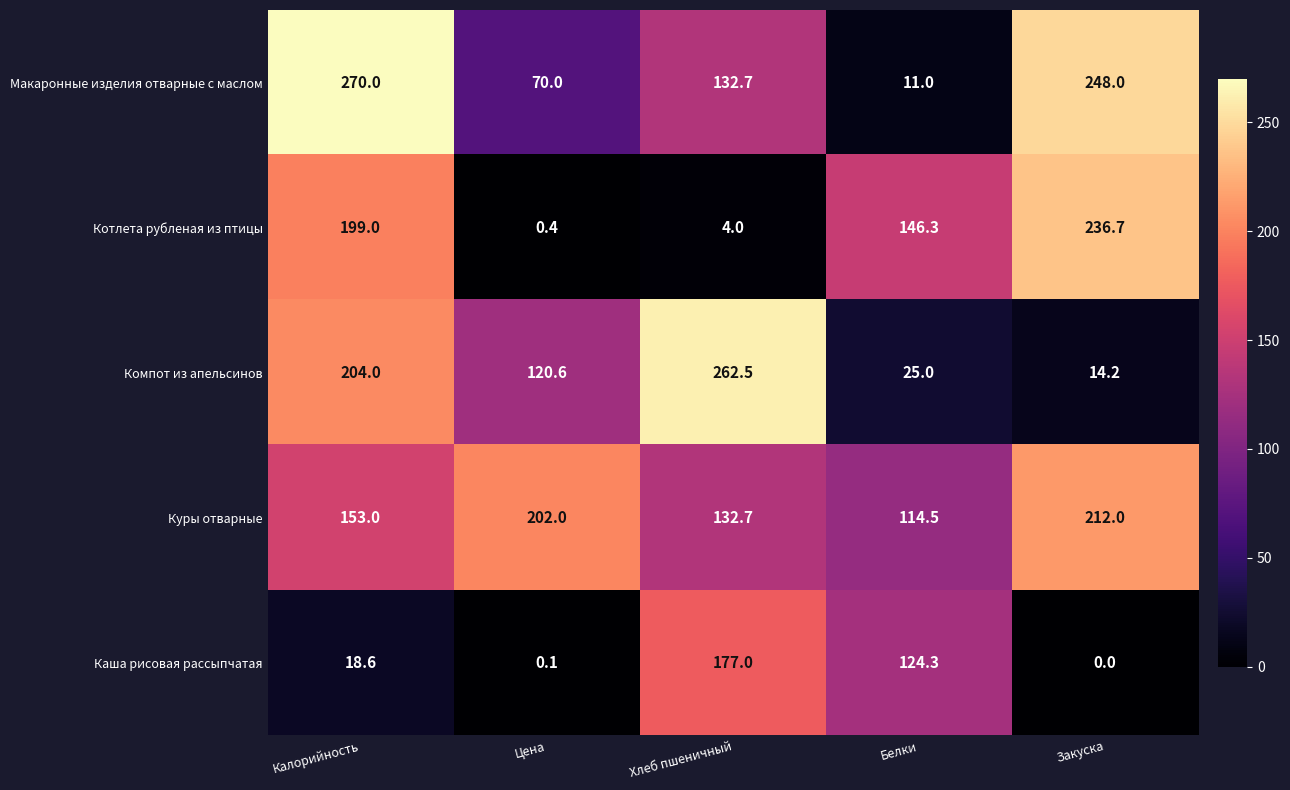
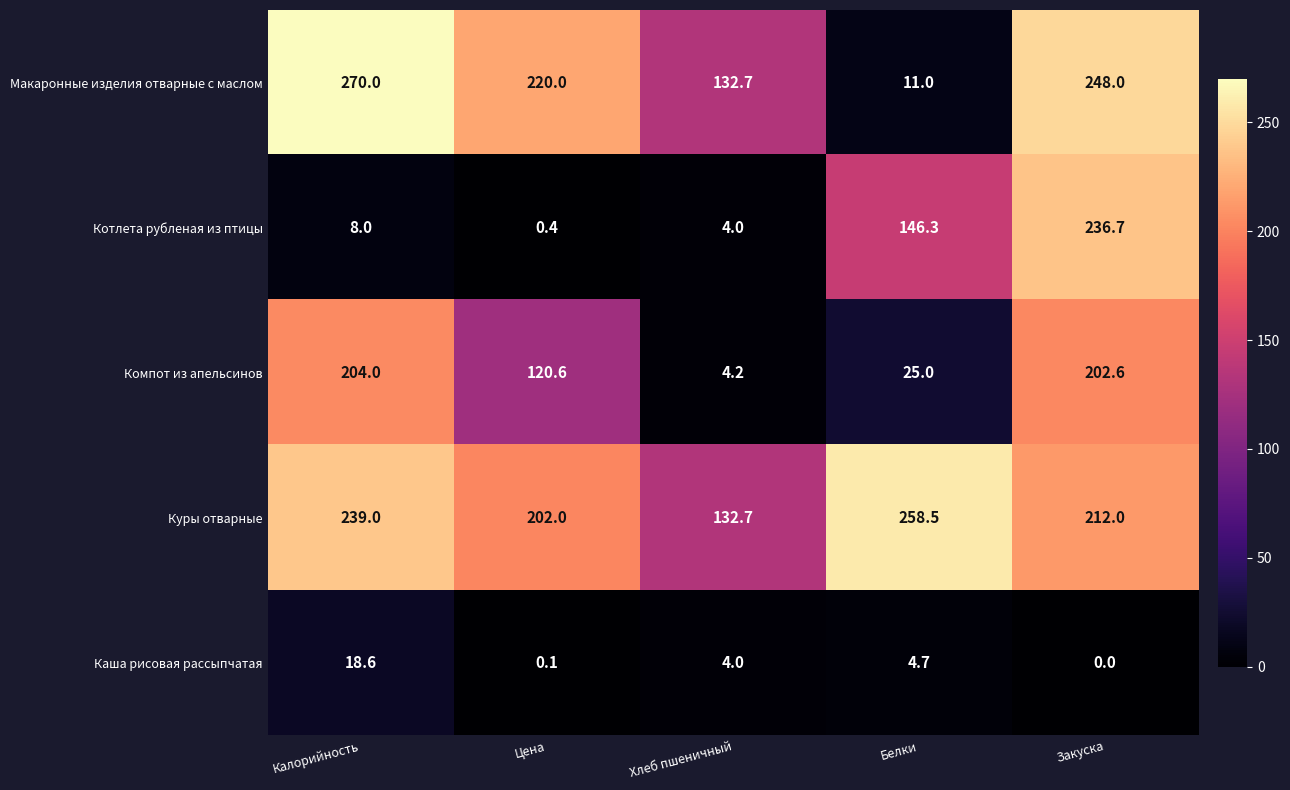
  {
    "Макаронные изделия отварные с маслом": {
      "Калорийность": 270.0,
-     "Цена": 70.0,
+     "Цена": 220.0,
      "Хлеб пшеничный": 132.7,
      "Белки": 11.0,
      "Закуска": 248.0
    },
    "Котлета рубленая из птицы": {
-     "Калорийность": 199.0,
+     "Калорийность": 8.0,
      "Цена": 0.4,
      "Хлеб пшеничный": 4.0,
      "Белки": 146.3,
      "Закуска": 236.7
    },
    "Компот из апельсинов": {
      "Калорийность": 204.0,
      "Цена": 120.6,
-     "Хлеб пшеничный": 262.5,
+     "Хлеб пшеничный": 4.2,
      "Белки": 25.0,
-     "Закуска": 14.2
+     "Закуска": 202.6
    },
    "Куры отварные": {
-     "Калорийность": 153.0,
+     "Калорийность": 239.0,
      "Цена": 202.0,
      "Хлеб пшеничный": 132.7,
-     "Белки": 114.5,
+     "Белки": 258.5,
      "Закуска": 212.0
    },
    "Каша рисовая рассыпчатая": {
      "Калорийность": 18.6,
      "Цена": 0.1,
-     "Хлеб пшеничный": 177.0,
-     "Белки": 124.3,
+     "Хлеб пшеничный": 4.0,
+     "Белки": 4.7,
      "Закуска": 0.0
    }
  }
